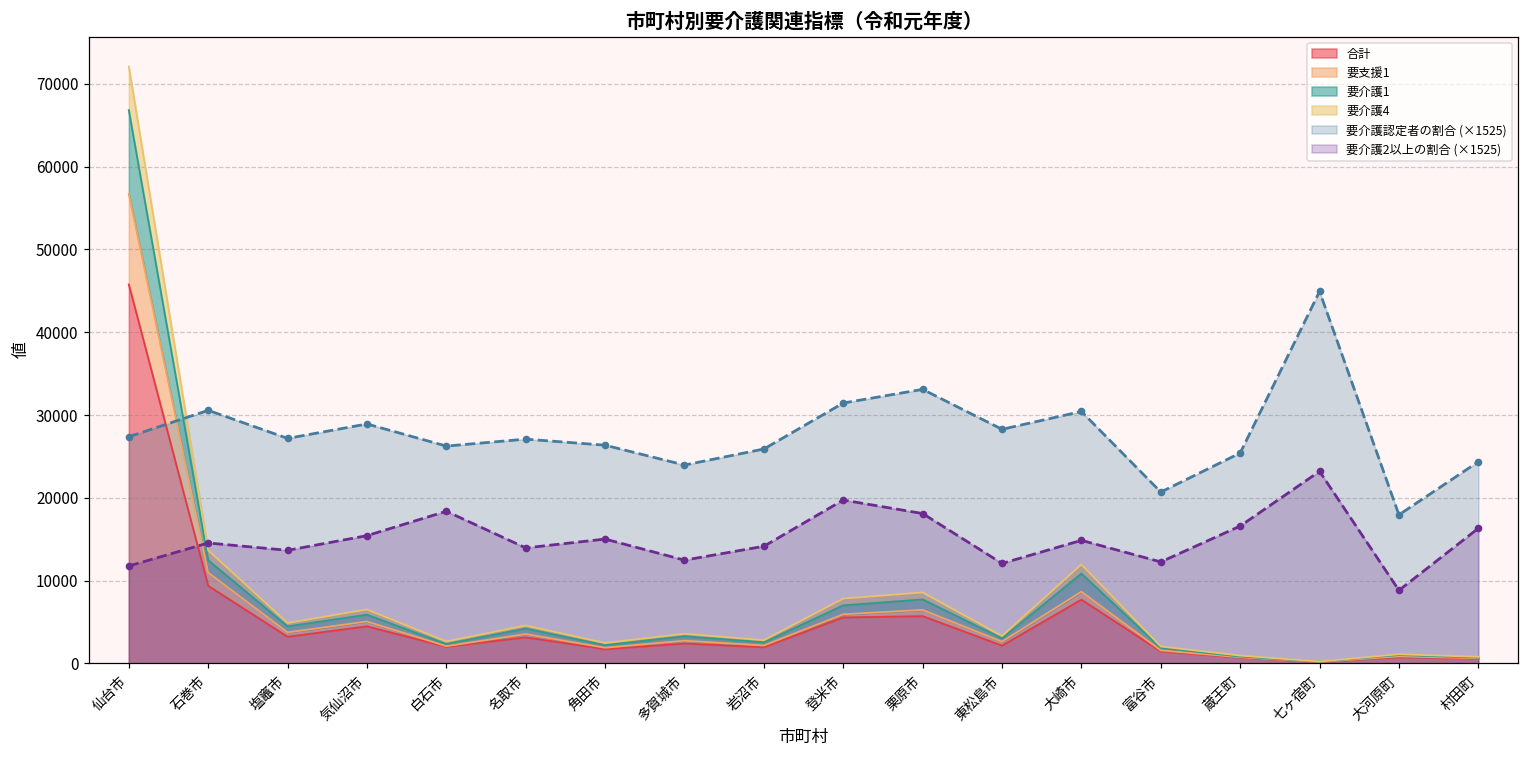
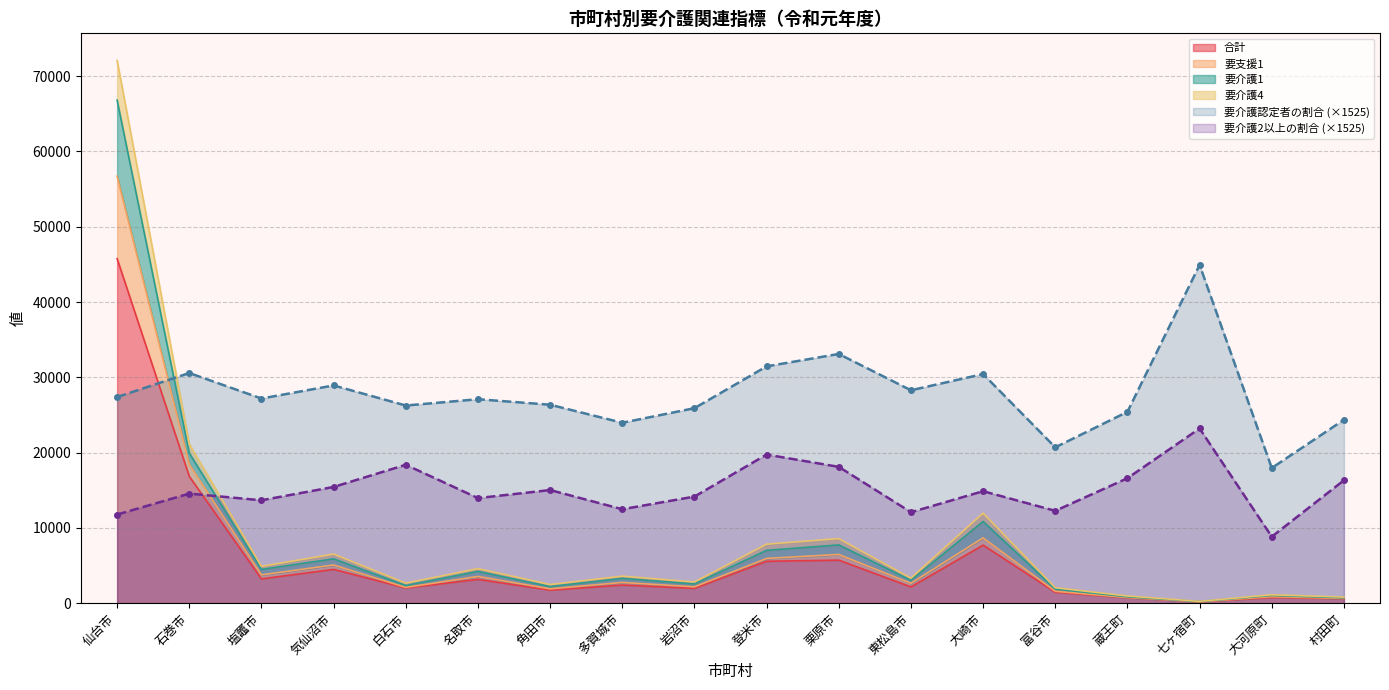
  {
    "合計": {
      "仙台市": 46000,
-     "石巻市": 9000,
+     "石巻市": 17000,
      "塩竈市": 3000,
      "気仙沼市": 4000,
      "名取市": 3000,
      "登米市": 6000,
      "栗原市": 6000,
      "東松島市": 2000,
      "大崎市": 8000
    }
  }
